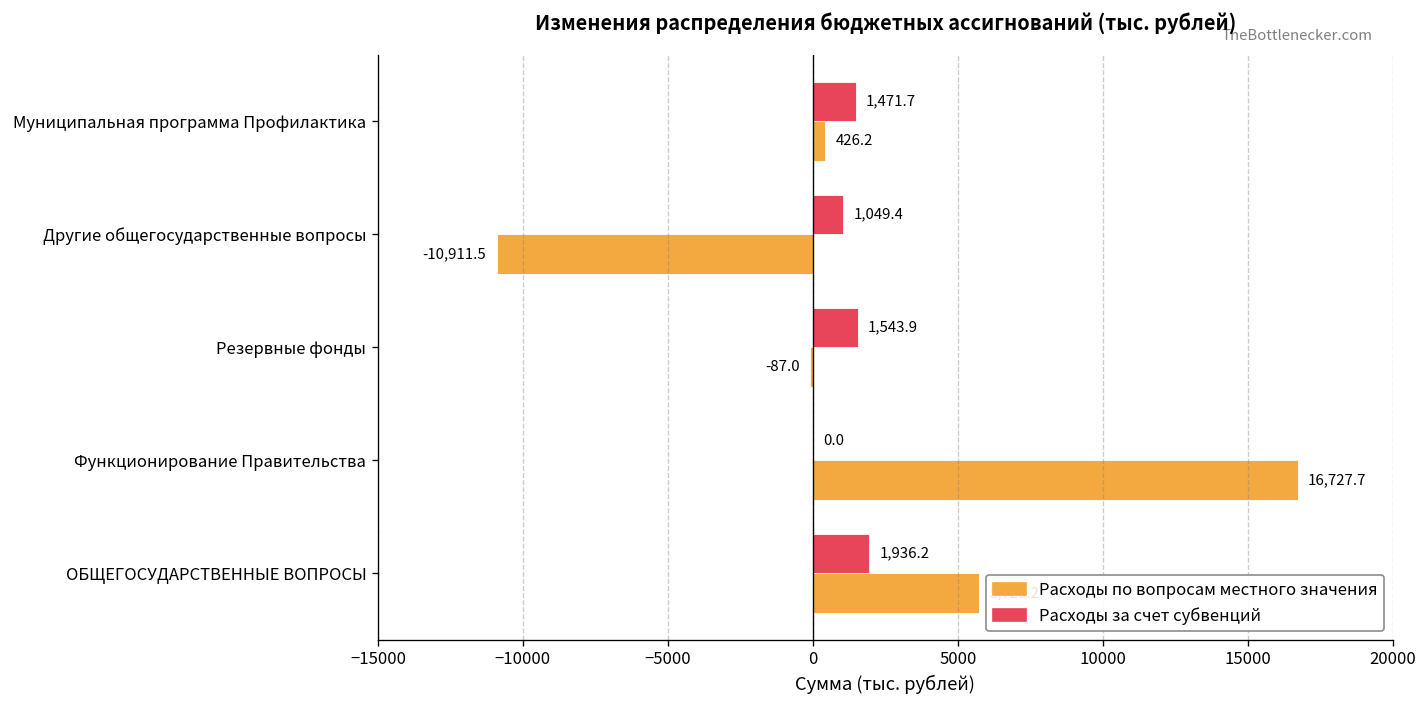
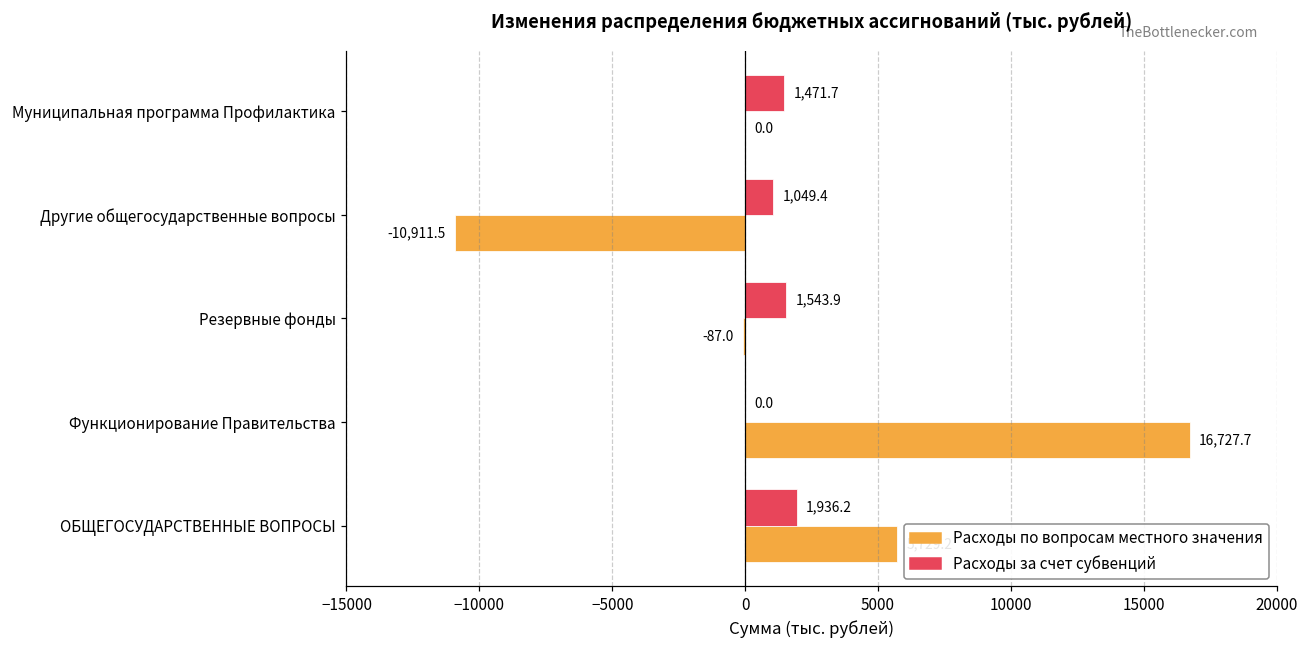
  {
    "Расходы по вопросам местного значения": {
-     "Муниципальная программа Профилактика": "426.2",
+     "Муниципальная программа Профилактика": "0.0",
      "Другие общегосударственные вопросы": "-10,911.5",
      "Резервные фонды": "-87.0",
      "Функционирование Правительства": "16,727.7"
    },
    "Расходы за счет субвенций": {
      "Муниципальная программа Профилактика": "1,471.7",
      "Другие общегосударственные вопросы": "1,049.4",
      "Резервные фонды": "1,543.9",
      "Функционирование Правительства": "0.0",
      "ОБЩЕГОСУДАРСТВЕННЫЕ ВОПРОСЫ": "1,936.2"
    }
  }
